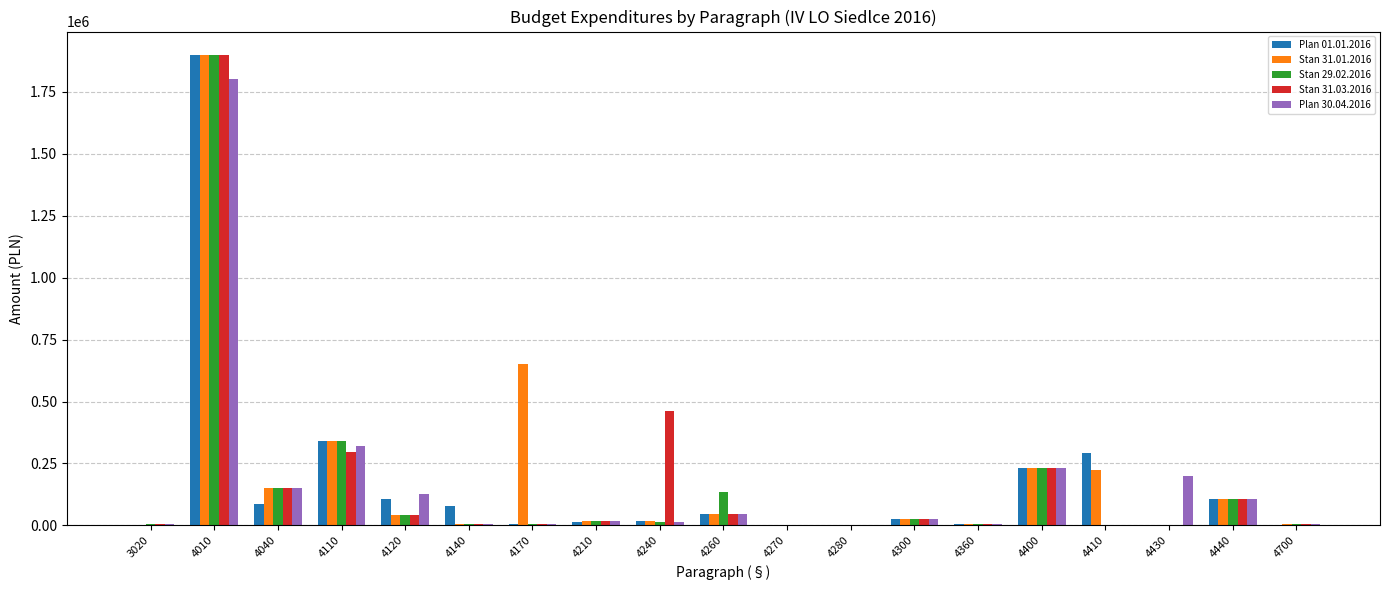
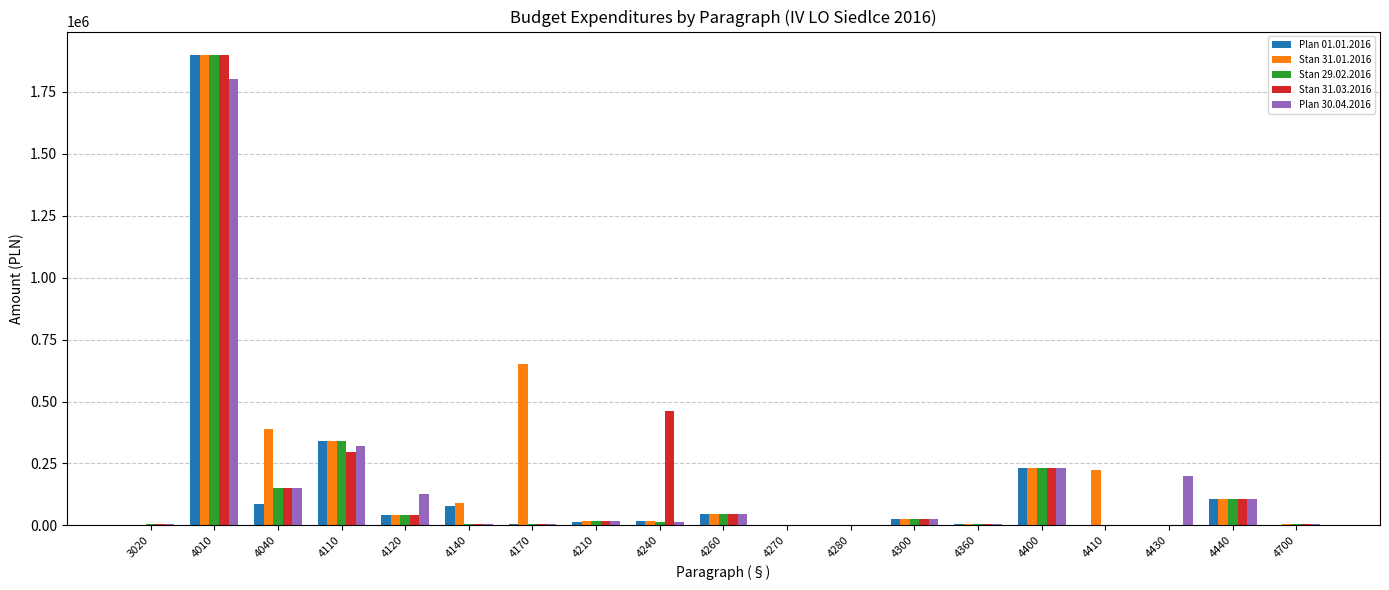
  {
    "Plan 01.01.2016": {
      "4010": 1900000,
      "4040": 90000,
      "4110": 340000,
-     "4120": 110000,
+     "4120": 40000,
      "4140": 80000,
      "4210": 10000,
      "4240": 20000,
      "4260": 50000,
      "4300": 30000,
      "4400": 230000,
-     "4410": 290000,
+     "4410": 0,
      "4440": 110000
    },
    "Stan 31.01.2016": {
      "4010": 1900000,
-     "4040": 150000,
+     "4040": 390000,
      "4110": 340000,
      "4120": 40000,
-     "4140": 10000,
+     "4140": 90000,
      "4170": 650000,
      "4210": 20000,
      "4240": 20000,
      "4260": 50000,
      "4300": 30000,
      "4400": 230000,
      "4410": 220000,
      "4440": 110000
    },
    "Stan 29.02.2016": {
      "4010": 1900000,
      "4040": 150000,
      "4110": 340000,
      "4120": 40000,
      "4210": 20000,
      "4240": 20000,
-     "4260": 140000,
+     "4260": 50000,
      "4300": 30000,
      "4400": 230000,
      "4440": 110000
    },
    "Stan 31.03.2016": {
      "4010": 1900000,
      "4040": 150000,
      "4110": 290000,
      "4120": 40000,
      "4210": 20000,
      "4240": 460000,
      "4260": 40000,
      "4300": 30000,
      "4400": 230000,
      "4440": 110000
    },
    "Plan 30.04.2016": {
      "4010": 1800000,
      "4040": 150000,
      "4110": 320000,
      "4120": 130000,
      "4210": 20000,
      "4240": 20000,
      "4260": 40000,
      "4300": 30000,
      "4400": 230000,
      "4430": 200000,
      "4440": 110000
    }
  }
